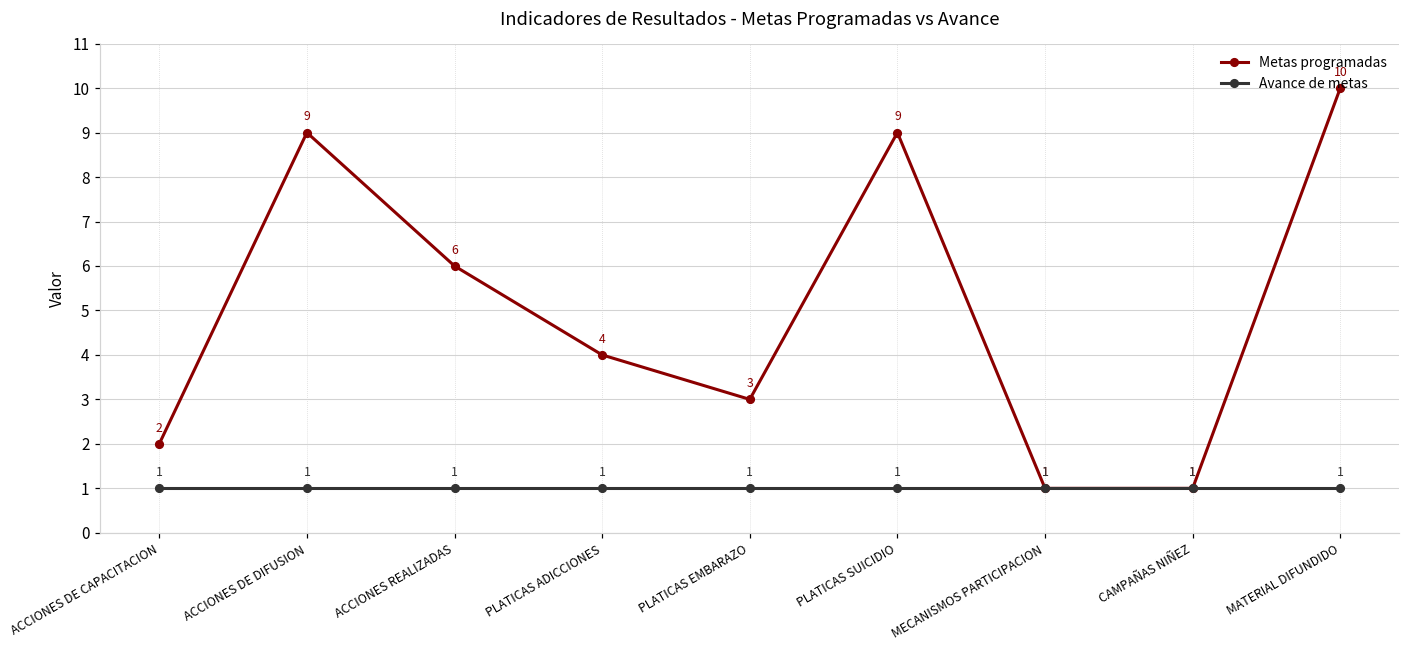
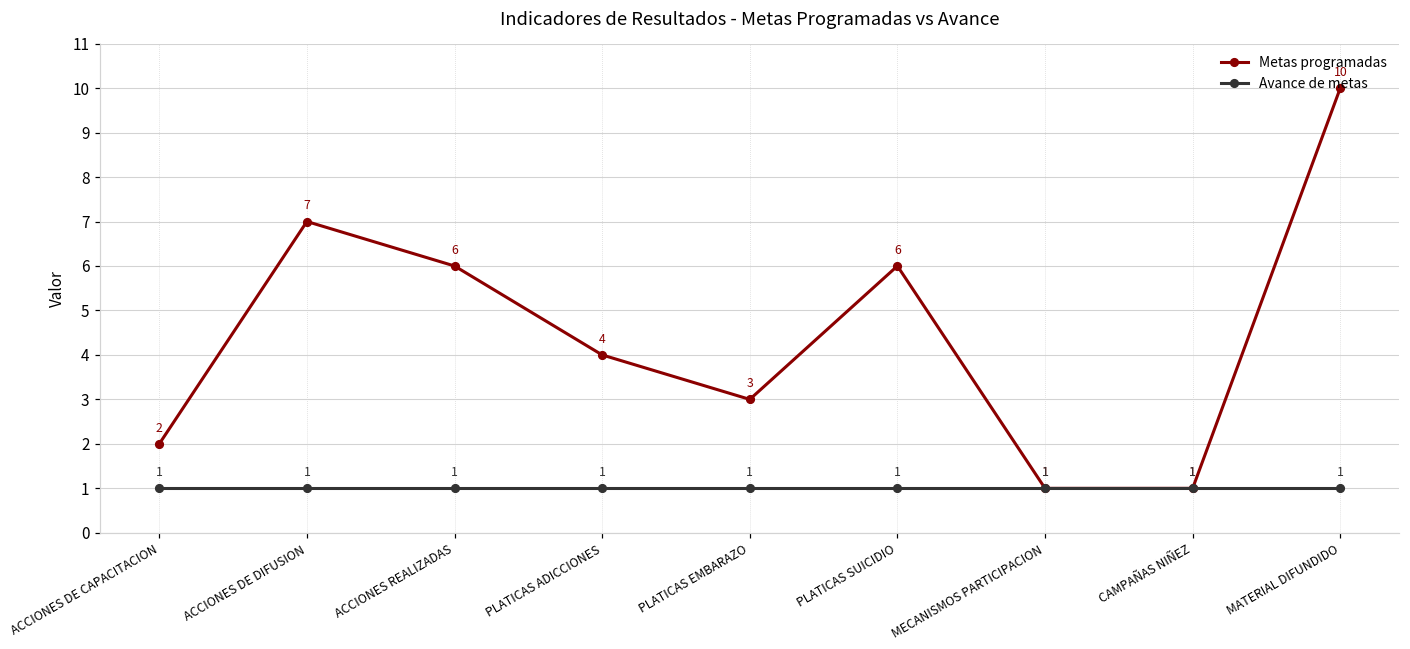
  {
    "Metas programadas": {
      "ACCIONES DE CAPACITACION": 2,
-     "ACCIONES DE DIFUSION": 9,
+     "ACCIONES DE DIFUSION": 7,
      "ACCIONES REALIZADAS": 6,
      "PLATICAS ADICCIONES": 4,
      "PLATICAS EMBARAZO": 3,
-     "PLATICAS SUICIDIO": 9,
+     "PLATICAS SUICIDIO": 6,
      "MATERIAL DIFUNDIDO": 10
    },
    "Avance de metas": {
      "ACCIONES DE CAPACITACION": 1,
      "ACCIONES DE DIFUSION": 1,
      "ACCIONES REALIZADAS": 1,
      "PLATICAS ADICCIONES": 1,
      "PLATICAS EMBARAZO": 1,
      "PLATICAS SUICIDIO": 1,
      "MATERIAL DIFUNDIDO": 1
    }
  }
